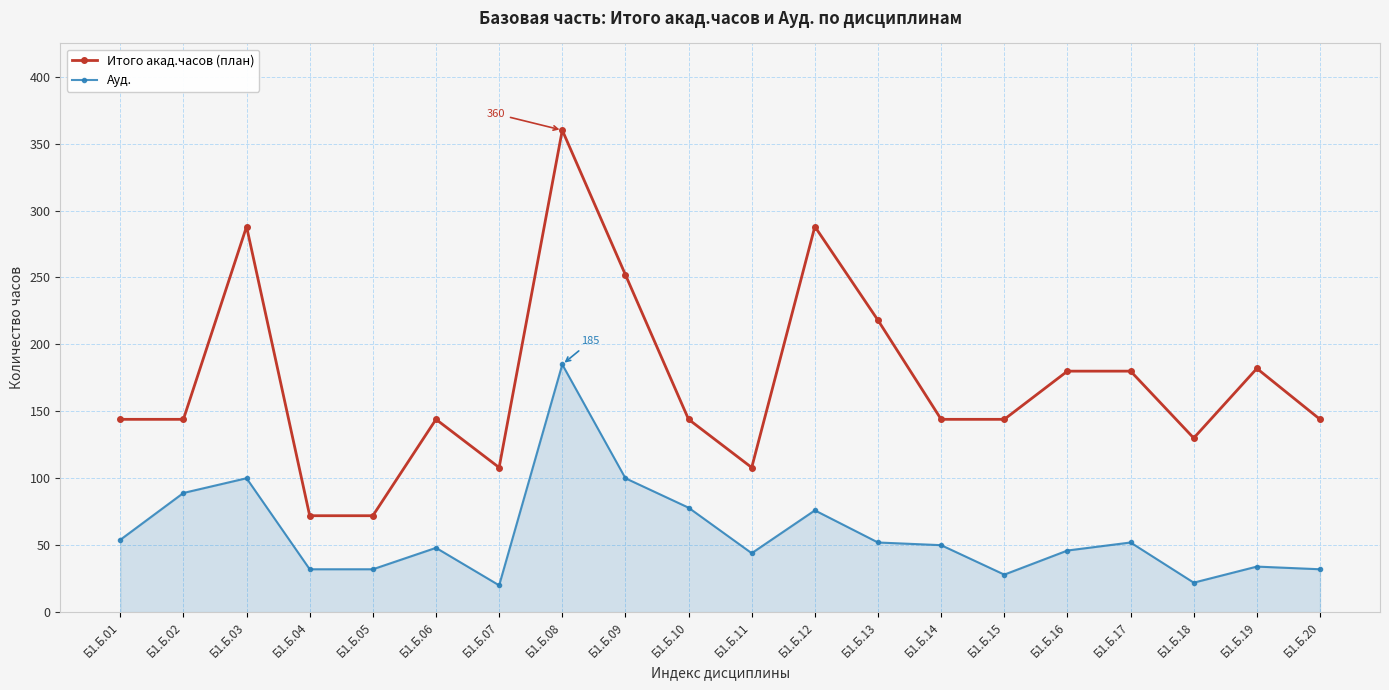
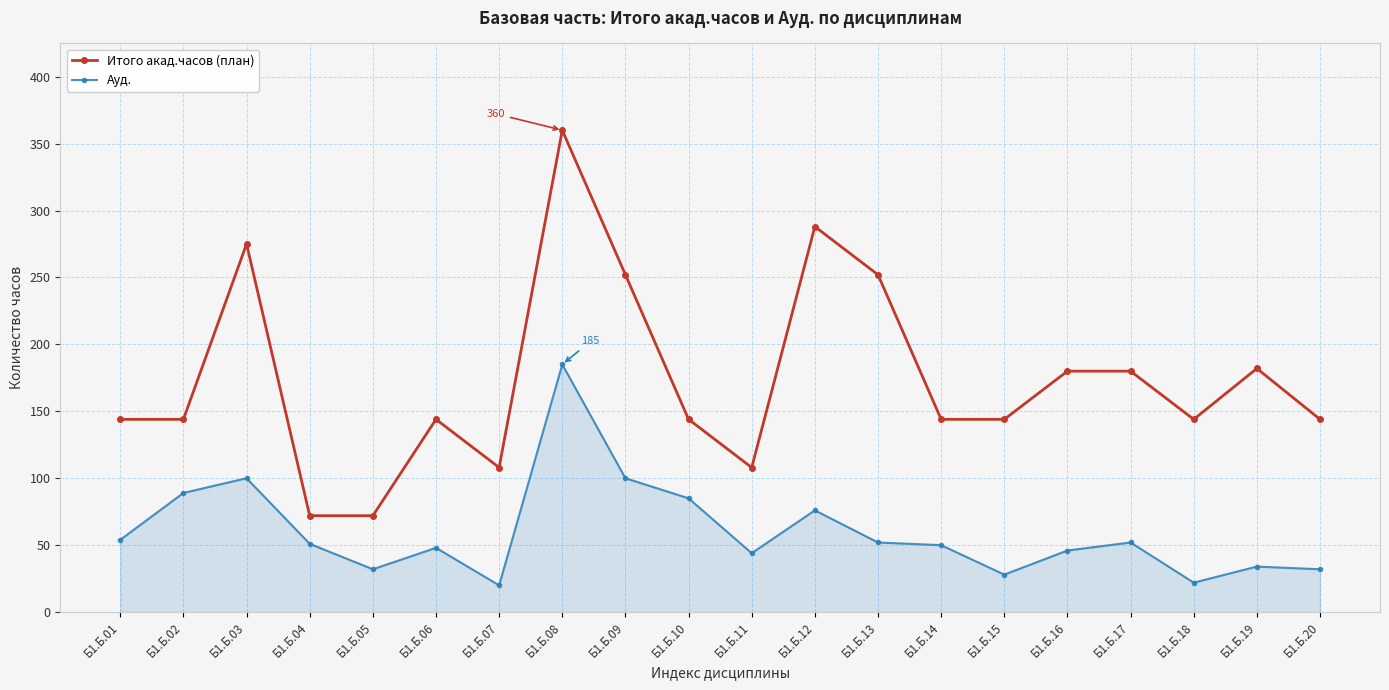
  {
    "Итого акад.часов (план)": {
      "Б1.Б.01": 144,
      "Б1.Б.02": 144,
-     "Б1.Б.03": 288,
+     "Б1.Б.03": 275,
      "Б1.Б.04": 72,
      "Б1.Б.05": 72,
      "Б1.Б.06": 144,
      "Б1.Б.07": 108,
      "Б1.Б.09": 252,
      "Б1.Б.10": 144,
      "Б1.Б.11": 108,
      "Б1.Б.12": 288,
-     "Б1.Б.13": 218,
+     "Б1.Б.13": 252,
      "Б1.Б.14": 144,
      "Б1.Б.15": 144,
      "Б1.Б.16": 180,
      "Б1.Б.17": 180,
-     "Б1.Б.18": 130,
+     "Б1.Б.18": 144,
      "Б1.Б.19": 182,
      "Б1.Б.20": 144
    },
    "Ауд.": {
      "Б1.Б.01": 54,
      "Б1.Б.02": 89,
      "Б1.Б.03": 100,
-     "Б1.Б.04": 32,
+     "Б1.Б.04": 51,
      "Б1.Б.05": 32,
      "Б1.Б.06": 48,
      "Б1.Б.07": 20,
      "Б1.Б.09": 100,
-     "Б1.Б.10": 78,
+     "Б1.Б.10": 85,
      "Б1.Б.11": 44,
      "Б1.Б.12": 76,
      "Б1.Б.13": 52,
      "Б1.Б.14": 50,
      "Б1.Б.15": 28,
      "Б1.Б.16": 46,
      "Б1.Б.17": 52,
      "Б1.Б.18": 22,
      "Б1.Б.19": 34,
      "Б1.Б.20": 32
    }
  }
